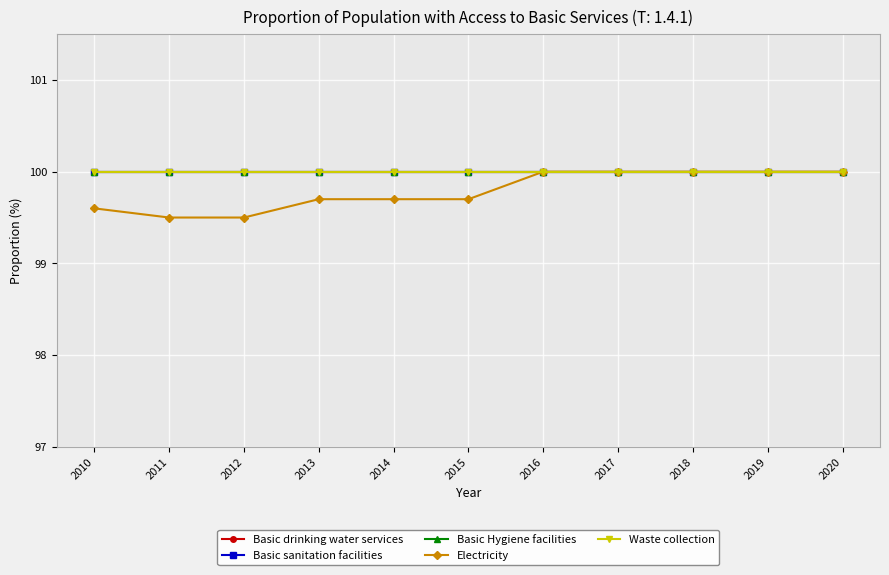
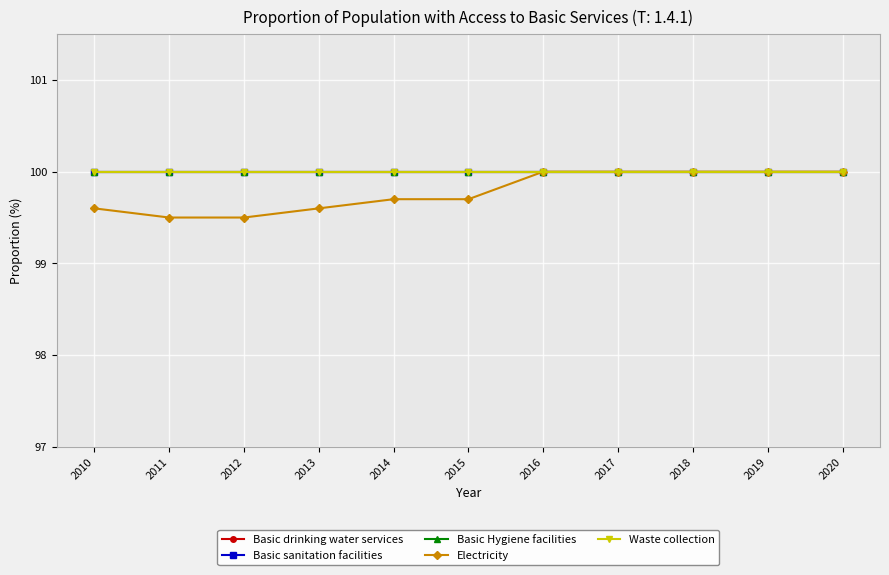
  {
    "Waste collection": {
      "2010": 100.0,
      "2011": 100.0,
      "2012": 100.0,
      "2013": 100.0,
      "2014": 100.0,
      "2015": 100.0
    },
    "Electricity": {
      "2010": 99.6,
      "2011": 99.5,
      "2012": 99.5,
-     "2013": 99.7,
+     "2013": 99.6,
      "2014": 99.7,
      "2015": 99.7
    }
  }
